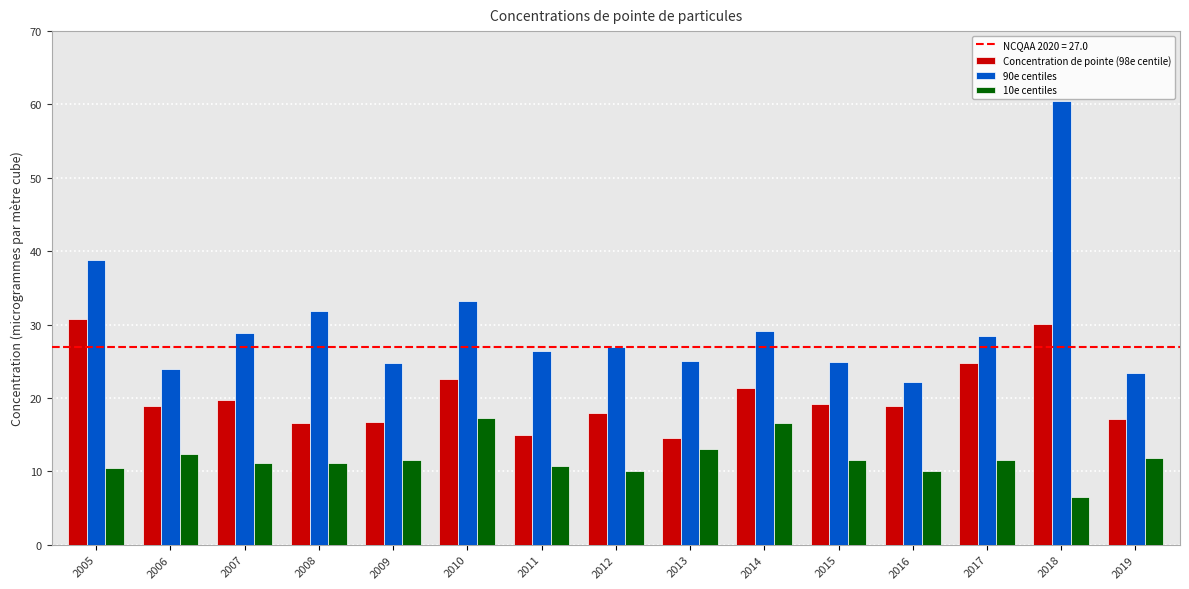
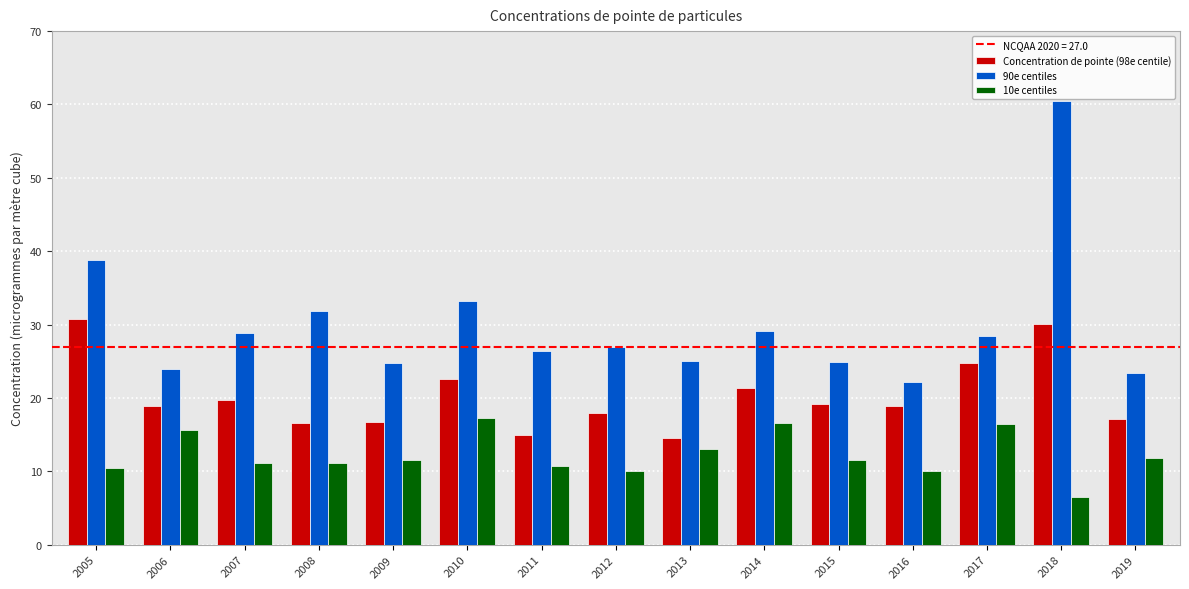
  {
    "Concentration de pointe (98e centile)": {
      "2005": 31,
      "2006": 19,
      "2007": 20,
      "2008": 17,
      "2009": 17,
      "2010": 23,
      "2011": 15,
      "2012": 18,
      "2013": 15,
      "2014": 21,
      "2015": 19,
      "2016": 19,
      "2017": 25,
      "2018": 30,
      "2019": 17
    },
    "90e centiles": {
      "2005": 39,
      "2006": 24,
      "2007": 29,
      "2008": 32,
      "2009": 25,
      "2010": 33,
      "2011": 26,
      "2012": 27,
      "2013": 25,
      "2014": 29,
      "2015": 25,
      "2016": 22,
      "2017": 28,
      "2018": 61,
      "2019": 23
    },
    "10e centiles": {
      "2005": 10,
-     "2006": 12,
+     "2006": 16,
      "2007": 11,
      "2008": 11,
      "2009": 12,
      "2010": 17,
      "2011": 11,
      "2012": 10,
      "2013": 13,
      "2014": 17,
      "2015": 12,
      "2016": 10,
-     "2017": 12,
+     "2017": 17,
      "2018": 7,
      "2019": 12
    }
  }
